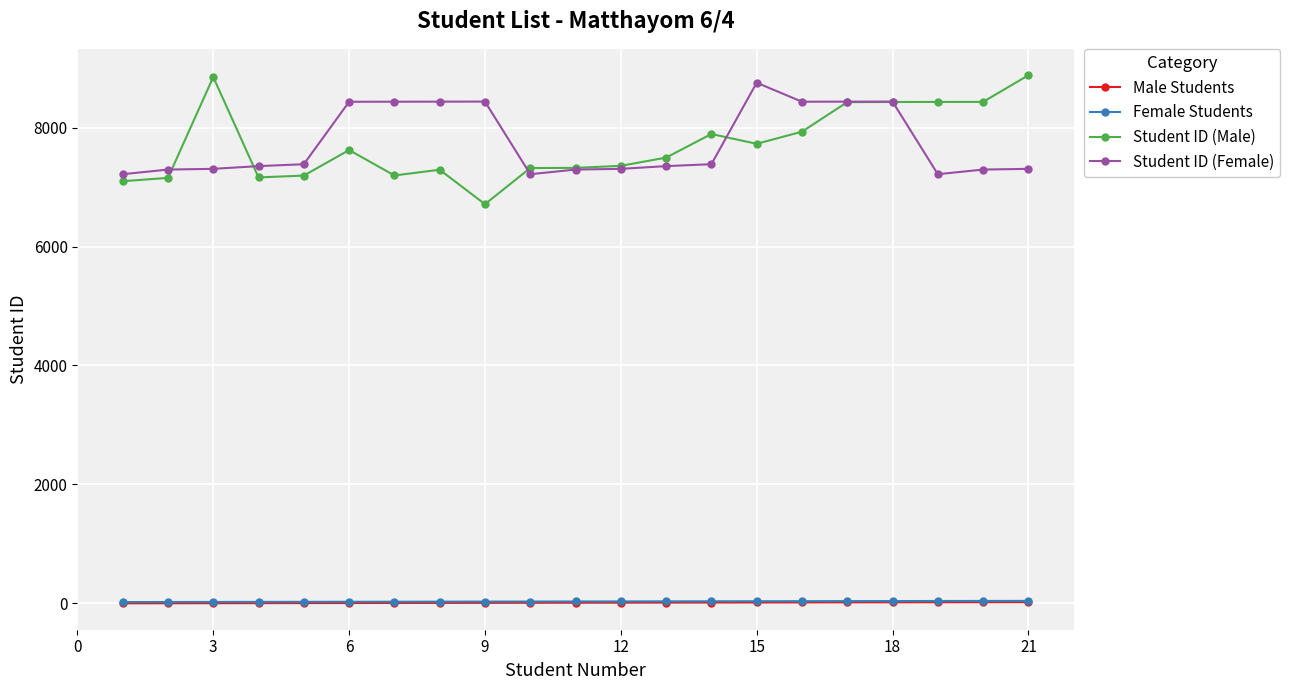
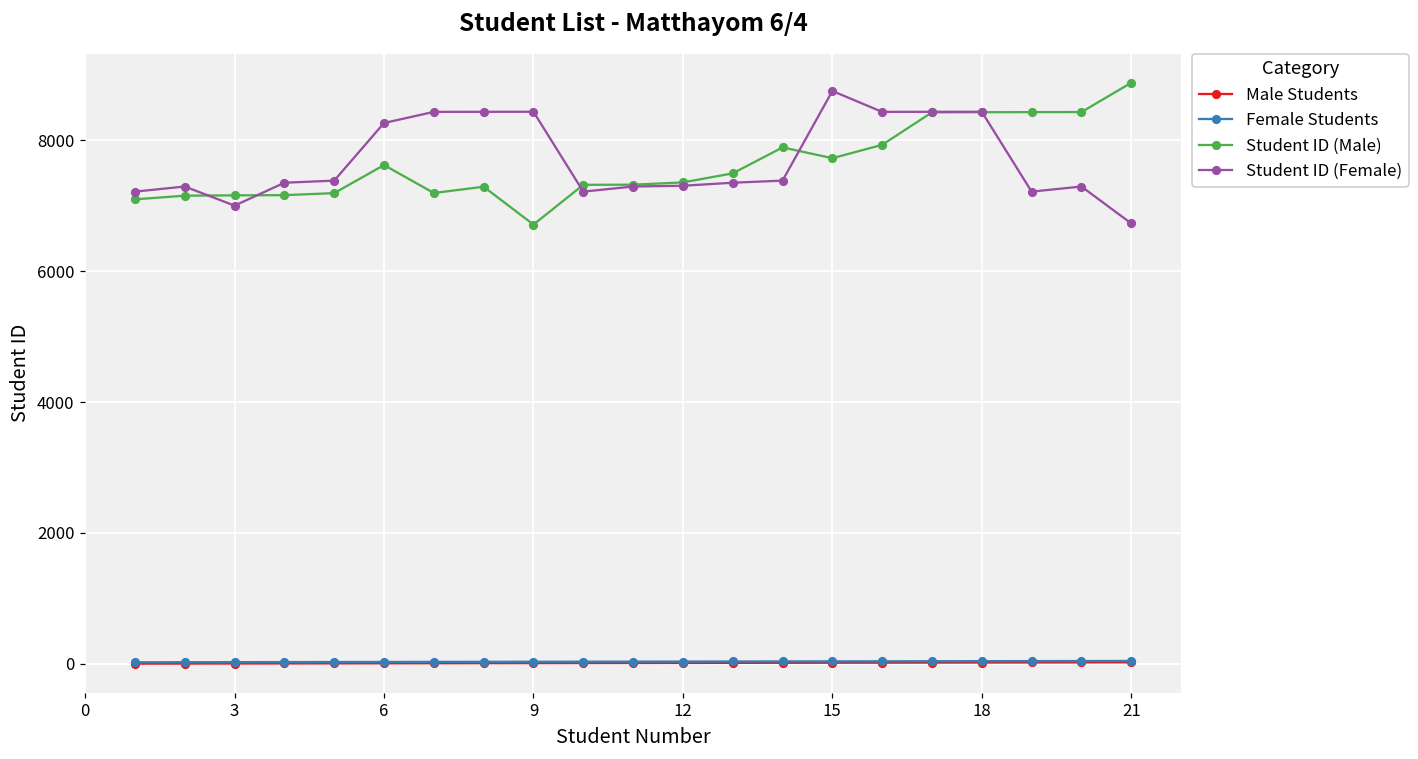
  {
    "Student ID (Male)": {
-     "3": 8900,
+     "3": 7200,
      "6": 7600,
      "9": 6700,
      "12": 7400,
      "15": 7700,
      "21": 8900
    },
    "Student ID (Female)": {
-     "3": 7300,
-     "6": 8400,
+     "3": 7000,
+     "6": 8300,
      "9": 8400,
      "12": 7300,
      "15": 8800,
-     "21": 7300
+     "21": 6700
    }
  }
